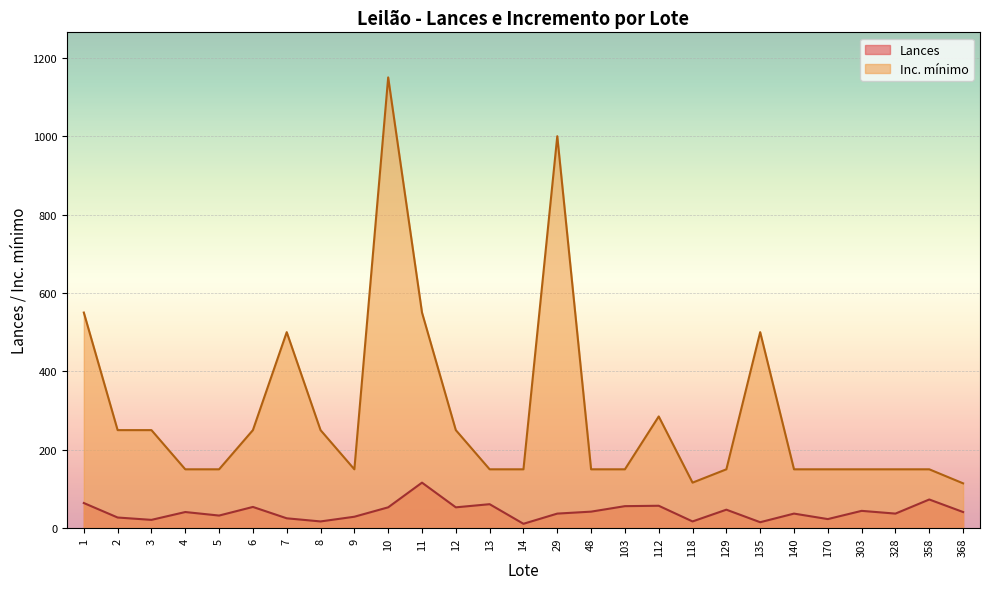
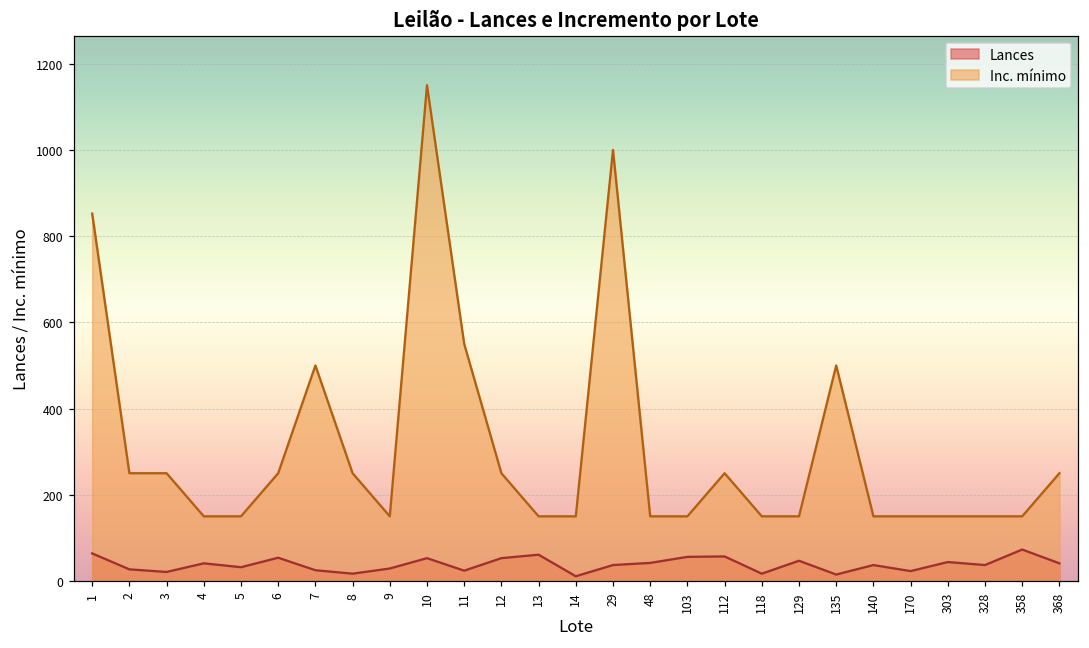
  {
    "Lances": {
      "1": 60,
      "2": 30,
      "3": 20,
      "4": 40,
      "5": 30,
      "6": 50,
      "7": 30,
      "8": 20,
      "9": 30,
      "10": 50,
-     "11": 120,
+     "11": 20,
      "12": 50,
      "13": 60,
      "14": 10,
      "29": 40,
      "48": 40,
      "103": 60,
      "112": 60,
      "118": 20,
      "129": 50,
      "135": 20,
      "140": 40,
      "170": 20,
      "303": 40,
      "328": 40,
      "358": 70,
      "368": 40
    },
    "Inc. mínimo": {
-     "1": 550,
+     "1": 850,
      "2": 250,
      "3": 250,
      "4": 150,
      "5": 150,
      "6": 250,
      "7": 500,
      "8": 250,
      "9": 150,
      "10": 1150,
      "11": 550,
      "12": 250,
      "13": 150,
      "14": 150,
      "29": 1000,
      "48": 150,
      "103": 150,
-     "112": 280,
-     "118": 120,
+     "112": 250,
+     "118": 150,
      "129": 150,
      "135": 500,
      "140": 150,
      "170": 150,
      "303": 150,
      "328": 150,
      "358": 150,
-     "368": 110
+     "368": 250
    }
  }
